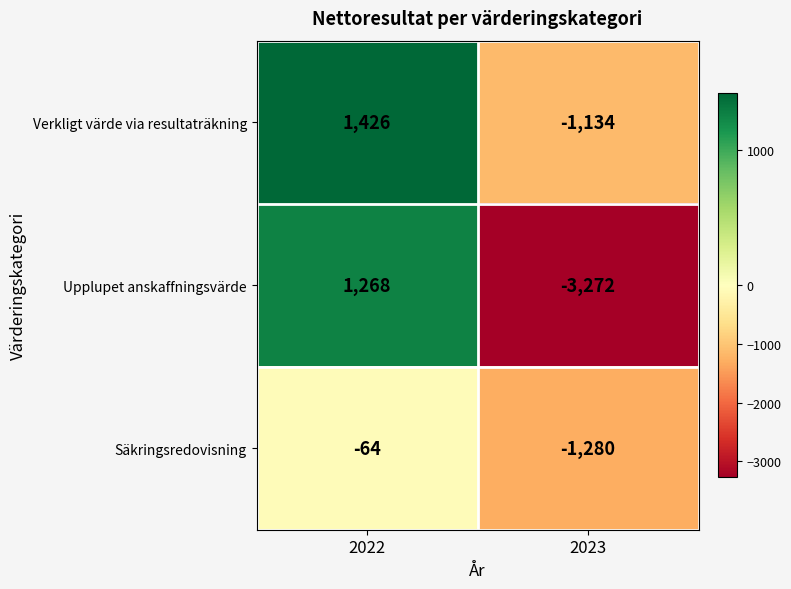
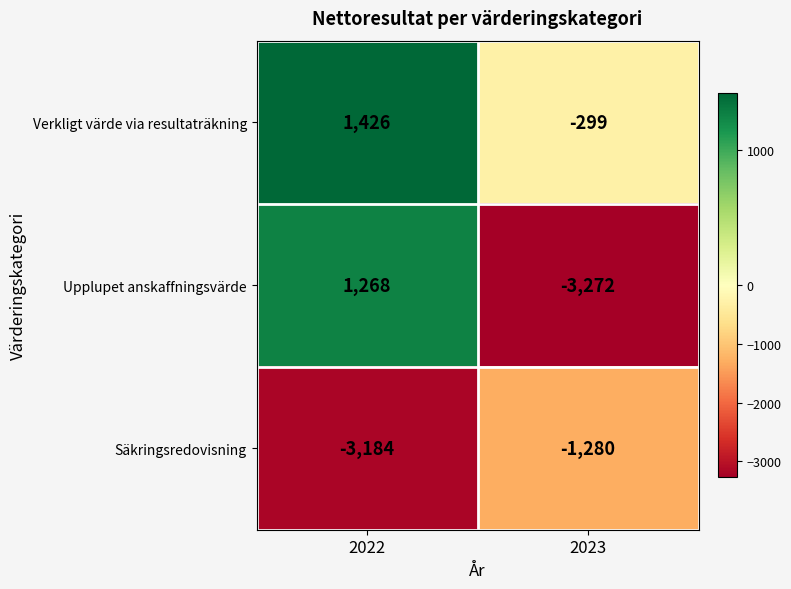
  {
    "Verkligt värde via resultaträkning": {
      "2022": "1,426",
-     "2023": "-1,134"
+     "2023": "-299"
    },
    "Upplupet anskaffningsvärde": {
      "2022": "1,268",
      "2023": "-3,272"
    },
    "Säkringsredovisning": {
-     "2022": "-64",
+     "2022": "-3,184",
      "2023": "-1,280"
    }
  }
